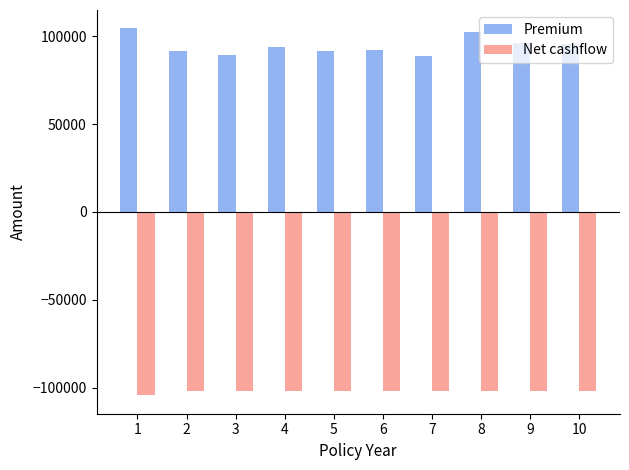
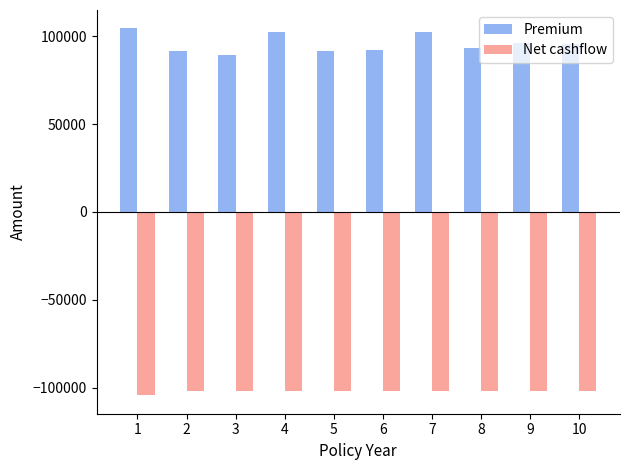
  {
    "Premium": {
      "1": 104000,
      "2": 91000,
      "3": 90000,
-     "4": 94000,
+     "4": 102000,
      "5": 92000,
      "6": 92000,
-     "7": 89000,
-     "8": 102000
+     "7": 102000,
+     "8": 93000
    },
    "Net cashflow": {
      "1": -104000,
      "2": -102000,
      "3": -102000,
      "4": -102000,
      "5": -102000,
      "6": -102000,
      "7": -102000,
      "8": -102000,
      "9": -102000,
      "10": -102000
    }
  }
